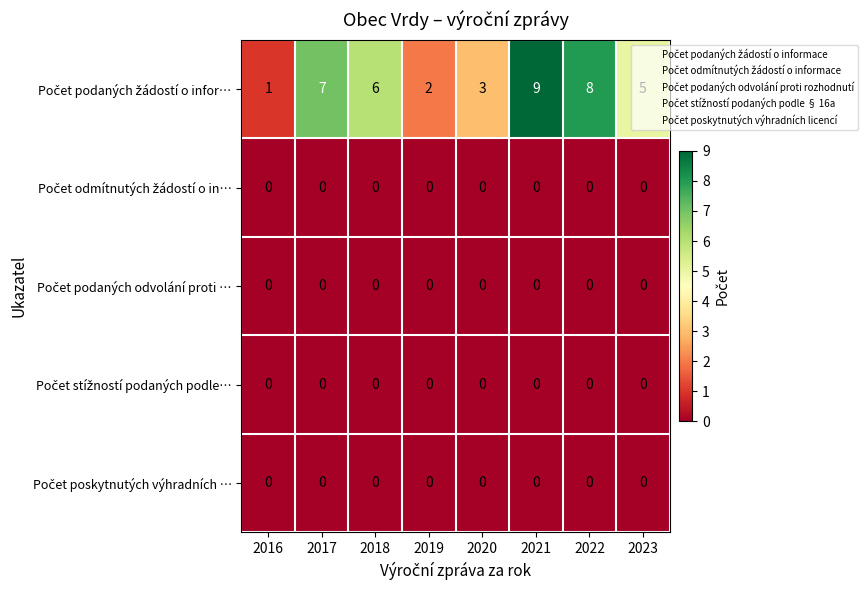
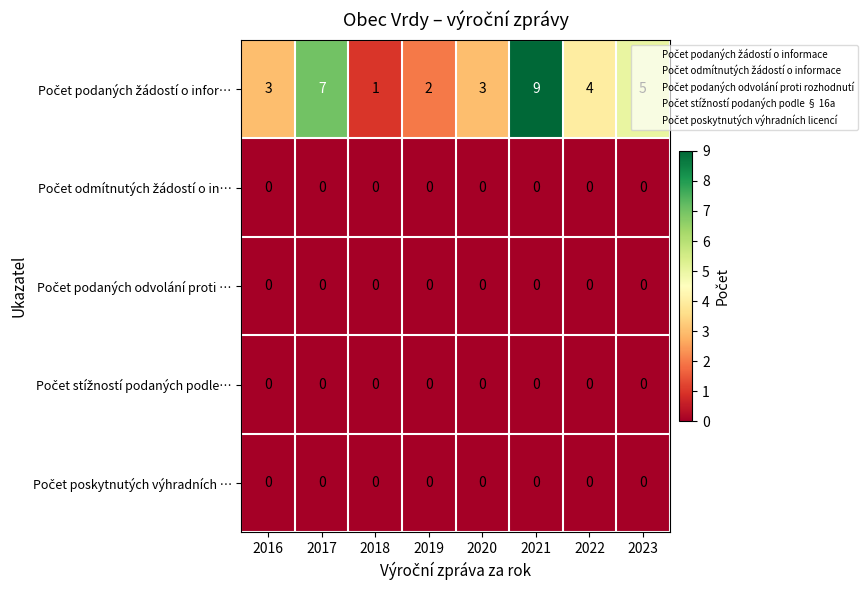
  {
    "Počet podaných žádostí o infor…": {
-     "2016": 1,
+     "2016": 3,
      "2017": 7,
-     "2018": 6,
+     "2018": 1,
      "2019": 2,
      "2020": 3,
      "2021": 9,
-     "2022": 8
+     "2022": 4
    },
    "Počet odmítnutých žádostí o in…": {
      "2016": 0,
      "2017": 0,
      "2018": 0,
      "2019": 0,
      "2020": 0,
      "2021": 0,
      "2022": 0,
      "2023": 0
    },
    "Počet podaných odvolání proti …": {
      "2016": 0,
      "2017": 0,
      "2018": 0,
      "2019": 0,
      "2020": 0,
      "2021": 0,
      "2022": 0,
      "2023": 0
    },
    "Počet stížností podaných podle…": {
      "2016": 0,
      "2017": 0,
      "2018": 0,
      "2019": 0,
      "2020": 0,
      "2021": 0,
      "2022": 0,
      "2023": 0
    },
    "Počet poskytnutých výhradních …": {
      "2016": 0,
      "2017": 0,
      "2018": 0,
      "2019": 0,
      "2020": 0,
      "2021": 0,
      "2022": 0,
      "2023": 0
    }
  }
